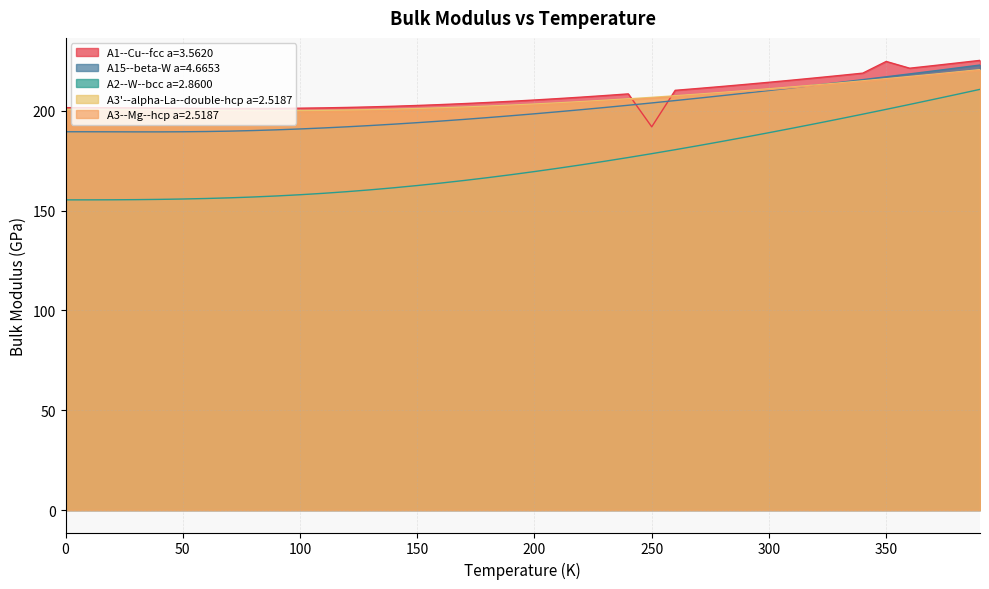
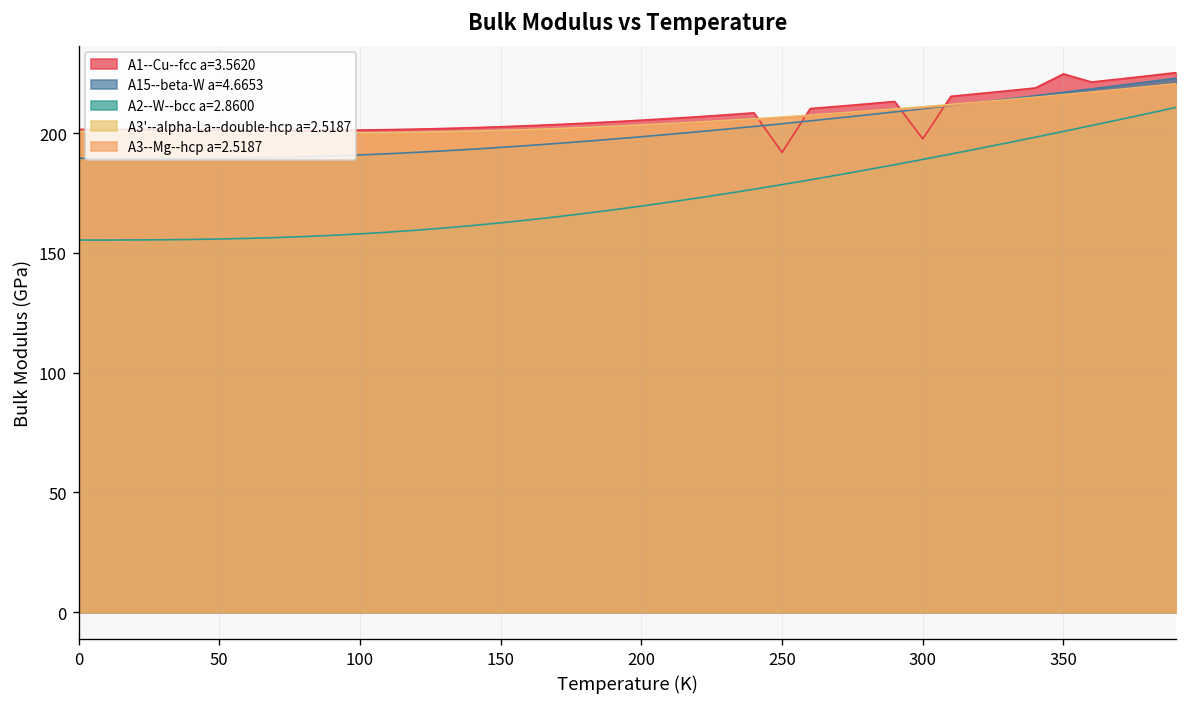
  {
    "A1--Cu--fcc a=3.5620": {
      "150": 203,
      "200": 205,
      "250": 192,
-     "300": 214,
+     "300": 198,
      "350": 225
    }
  }
